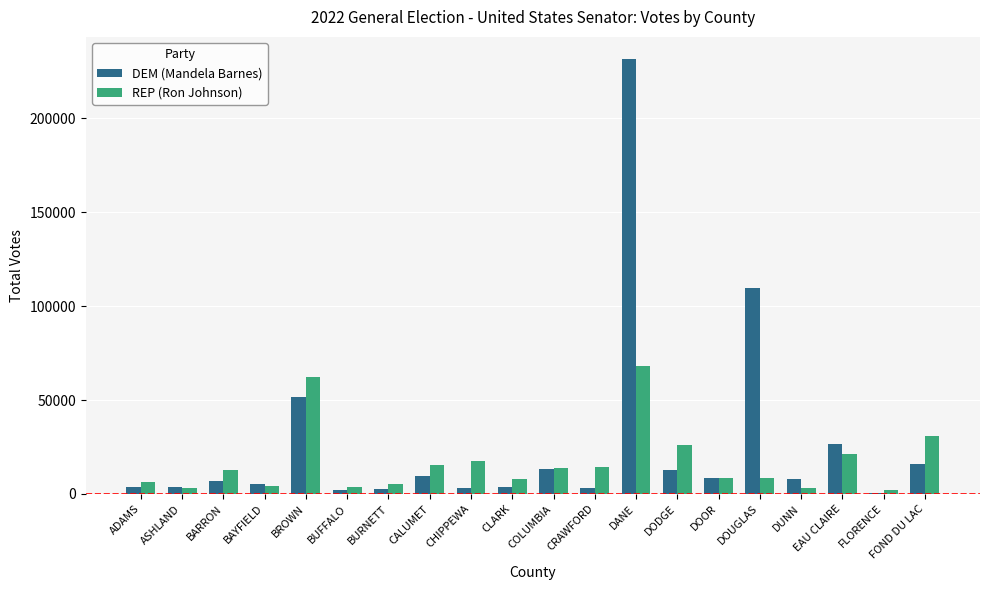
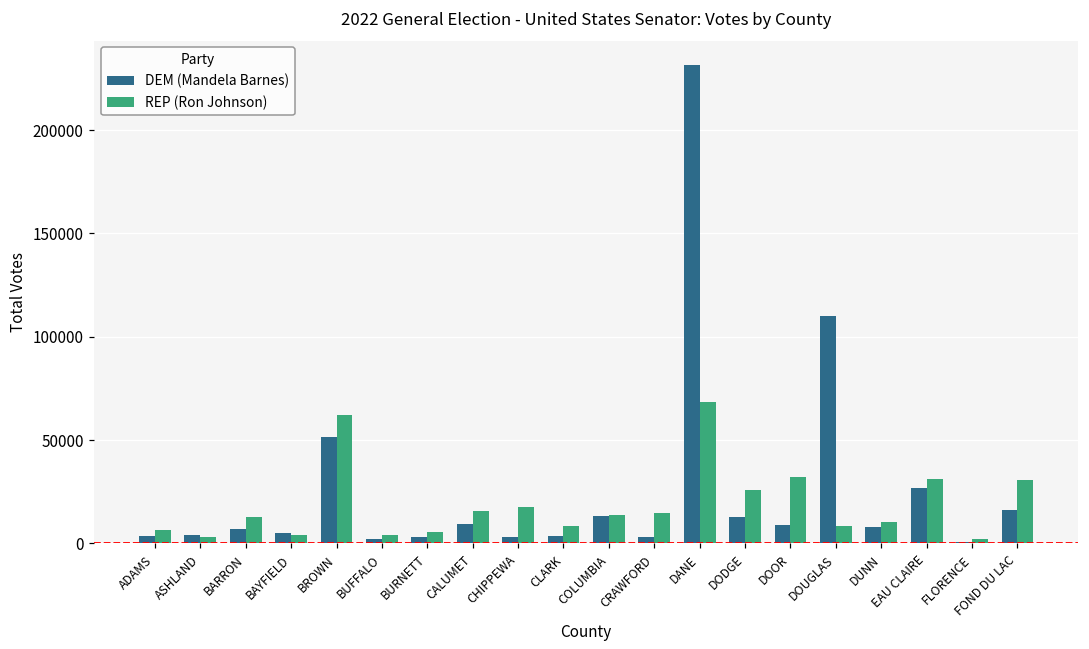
  {
    "DEM (Mandela Barnes)": {
      "ADAMS": 4000,
      "ASHLAND": 4000,
      "BARRON": 7000,
      "BAYFIELD": 5000,
      "BROWN": 51000,
      "BUFFALO": 2000,
      "BURNETT": 3000,
      "CALUMET": 9000,
      "CHIPPEWA": 3000,
      "CLARK": 3000,
      "COLUMBIA": 13000,
      "CRAWFORD": 3000,
      "DANE": 232000,
      "DODGE": 13000,
      "DOOR": 9000,
      "DOUGLAS": 110000,
      "DUNN": 8000,
      "EAU CLAIRE": 27000,
      "FOND DU LAC": 16000
    },
    "REP (Ron Johnson)": {
      "ADAMS": 6000,
      "ASHLAND": 3000,
      "BARRON": 13000,
      "BAYFIELD": 4000,
      "BROWN": 62000,
      "BUFFALO": 4000,
      "BURNETT": 5000,
      "CALUMET": 15000,
      "CHIPPEWA": 18000,
      "CLARK": 8000,
      "COLUMBIA": 14000,
      "CRAWFORD": 15000,
      "DANE": 68000,
      "DODGE": 26000,
-     "DOOR": 9000,
+     "DOOR": 32000,
      "DOUGLAS": 8000,
-     "DUNN": 3000,
-     "EAU CLAIRE": 21000,
+     "DUNN": 11000,
+     "EAU CLAIRE": 31000,
      "FLORENCE": 2000,
      "FOND DU LAC": 31000
    }
  }
